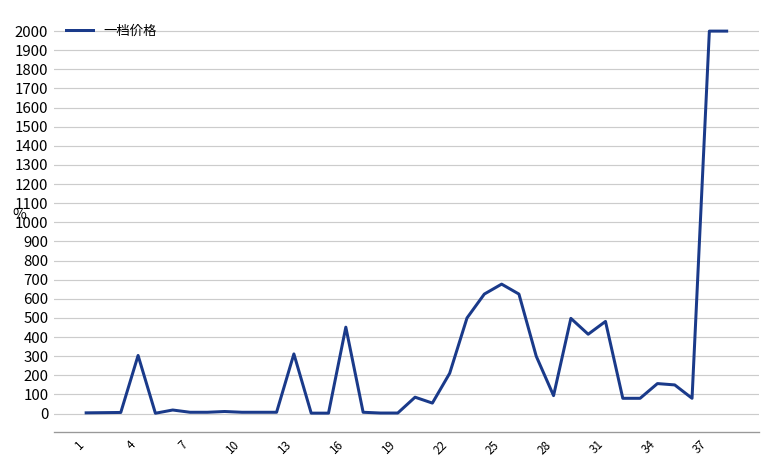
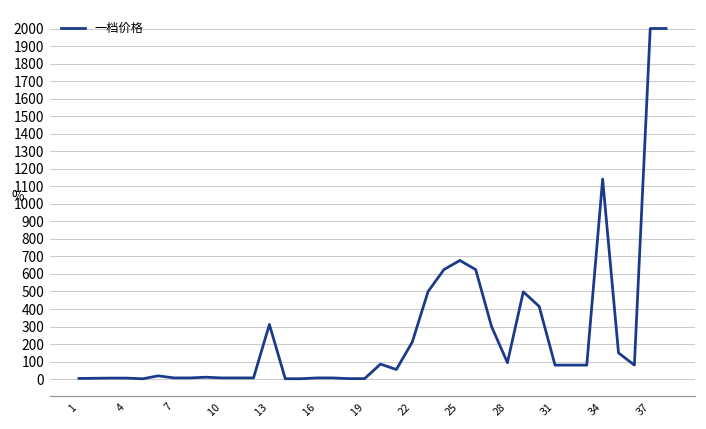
  {
    "1": 0,
-   "4": 300,
+   "4": 10,
    "7": 10,
    "10": 10,
    "13": 310,
-   "16": 450,
+   "16": 10,
    "19": 0,
    "22": 210,
    "25": 680,
    "28": 90,
-   "31": 480,
-   "34": 160,
+   "31": 80,
+   "34": 1140,
    "37": 2000
  }
